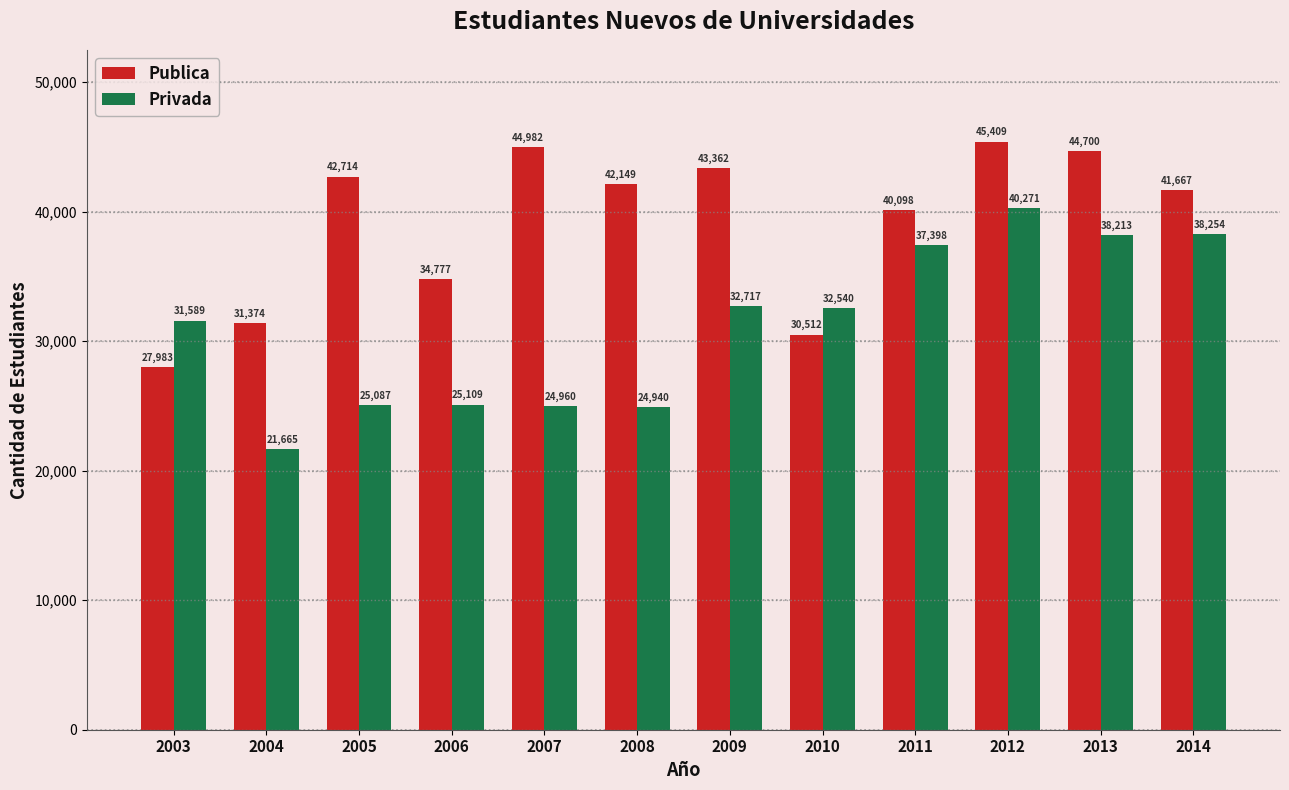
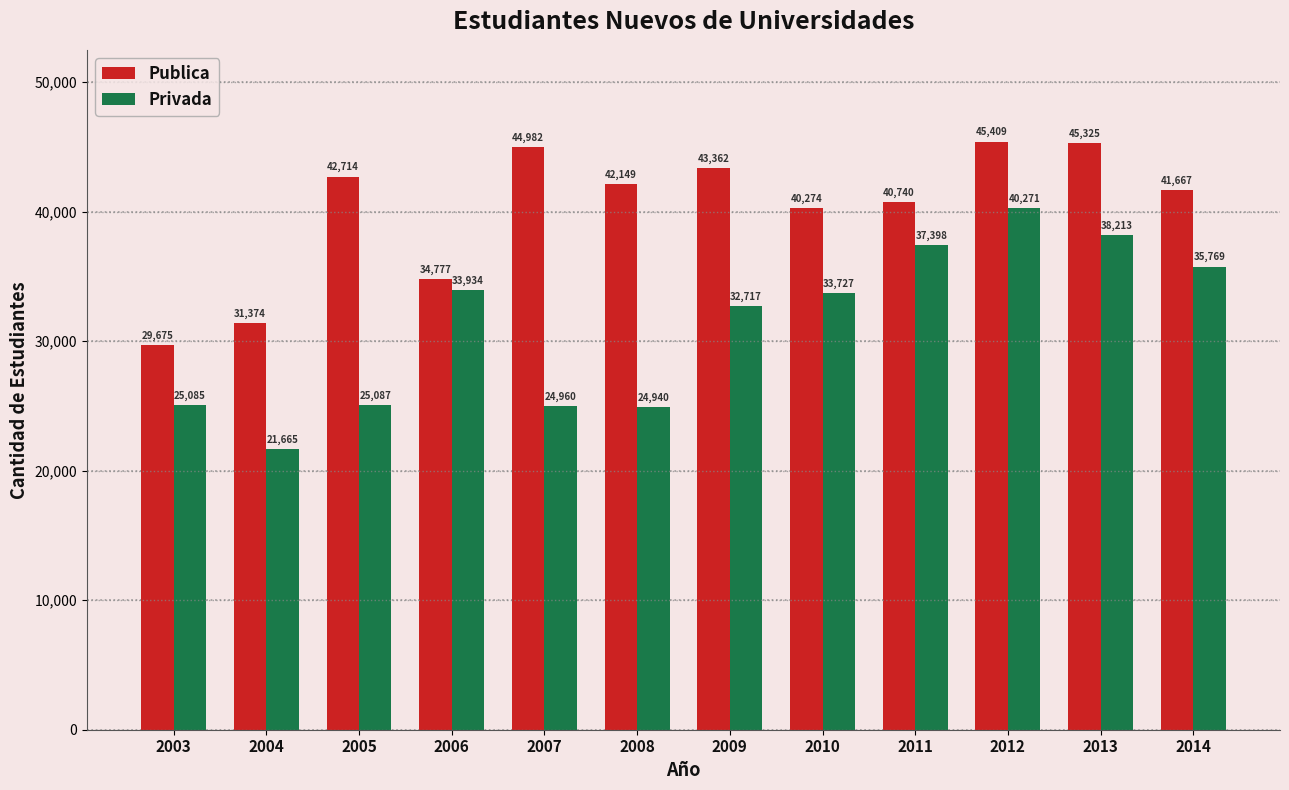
  {
    "Publica": {
-     "2003": "27,983",
+     "2003": "29,675",
      "2004": "31,374",
      "2005": "42,714",
      "2006": "34,777",
      "2007": "44,982",
      "2008": "42,149",
      "2009": "43,362",
-     "2010": "30,512",
-     "2011": "40,098",
+     "2010": "40,274",
+     "2011": "40,740",
      "2012": "45,409",
-     "2013": "44,700",
+     "2013": "45,325",
      "2014": "41,667"
    },
    "Privada": {
-     "2003": "31,589",
+     "2003": "25,085",
      "2004": "21,665",
      "2005": "25,087",
-     "2006": "25,109",
+     "2006": "33,934",
      "2007": "24,960",
      "2008": "24,940",
      "2009": "32,717",
-     "2010": "32,540",
+     "2010": "33,727",
      "2011": "37,398",
      "2012": "40,271",
      "2013": "38,213",
-     "2014": "38,254"
+     "2014": "35,769"
    }
  }
